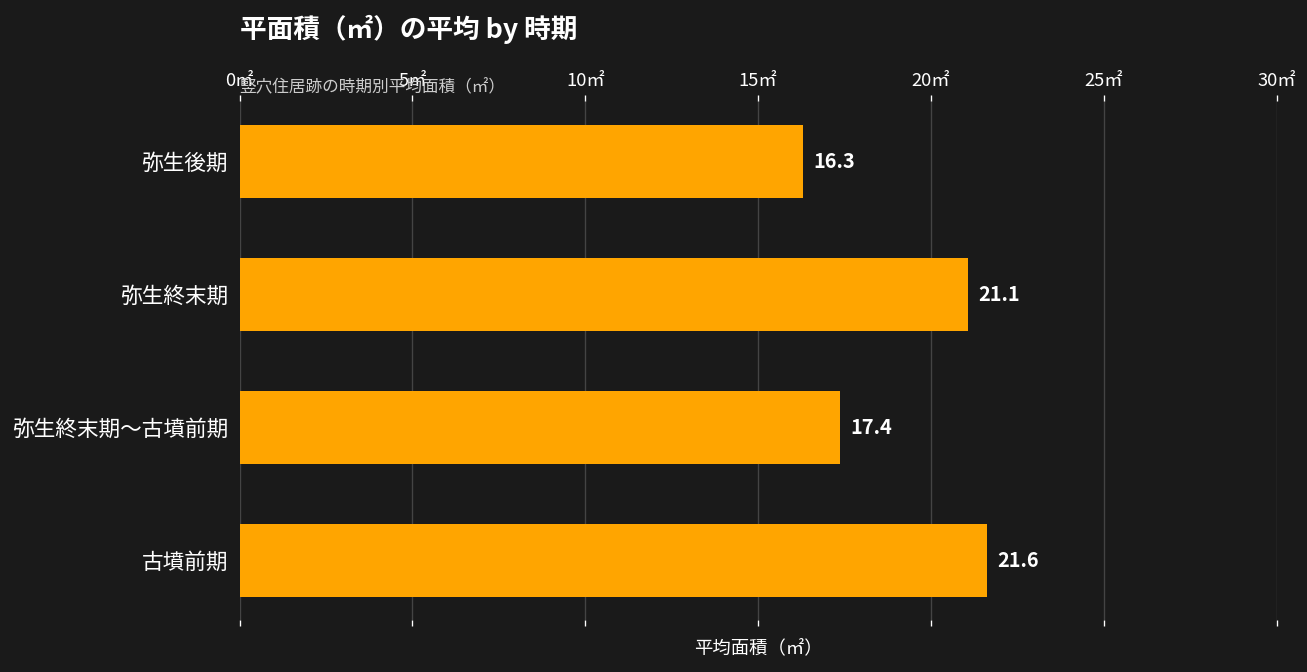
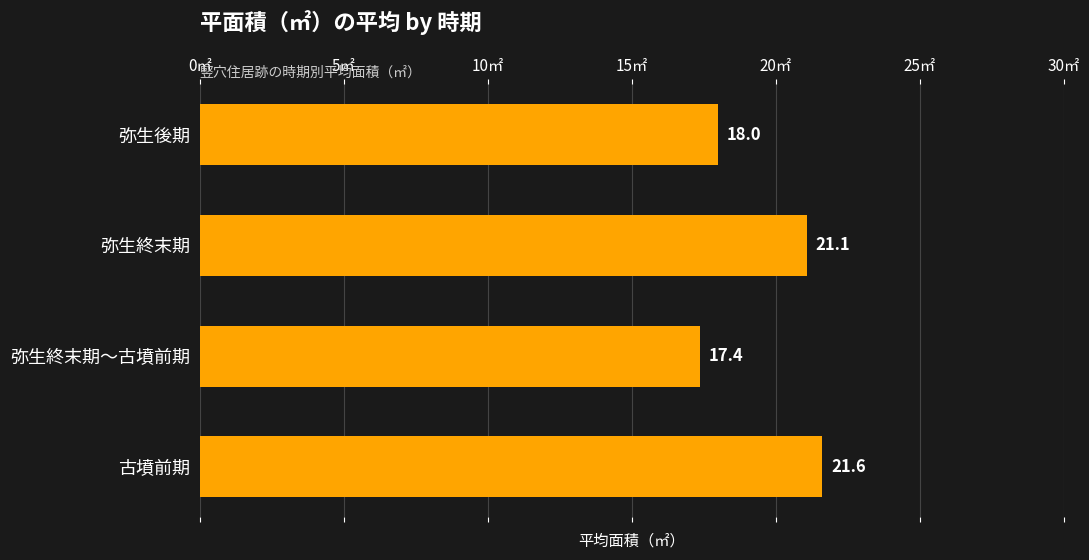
  {
-   "弥生後期": 16.3,
+   "弥生後期": 18.0,
    "弥生終末期": 21.1,
    "弥生終末期～古墳前期": 17.4,
    "古墳前期": 21.6
  }
